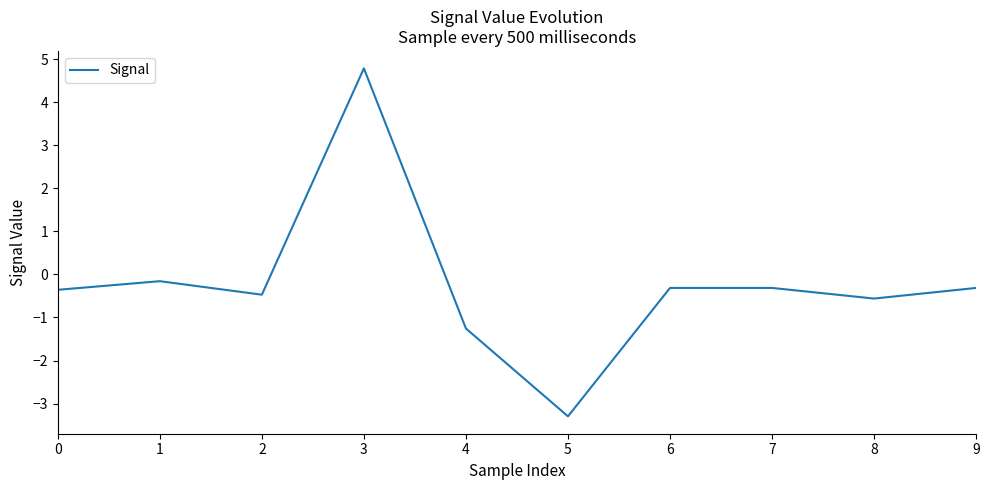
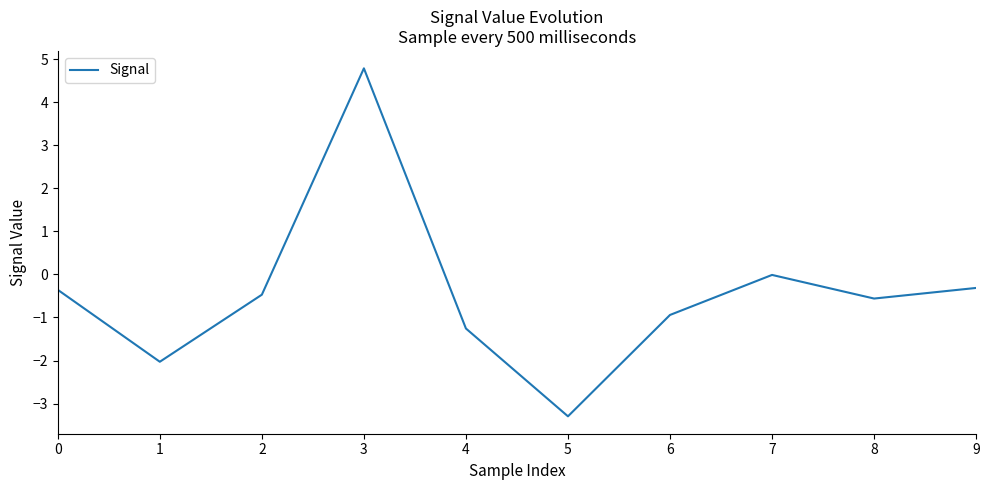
  {
    "0": -0.4,
-   "1": -0.2,
+   "1": -2.0,
    "2": -0.5,
    "3": 4.8,
    "4": -1.3,
    "5": -3.3,
-   "6": -0.3,
-   "7": -0.3,
+   "6": -0.9,
+   "7": 0.0,
    "8": -0.6,
    "9": -0.3
  }
